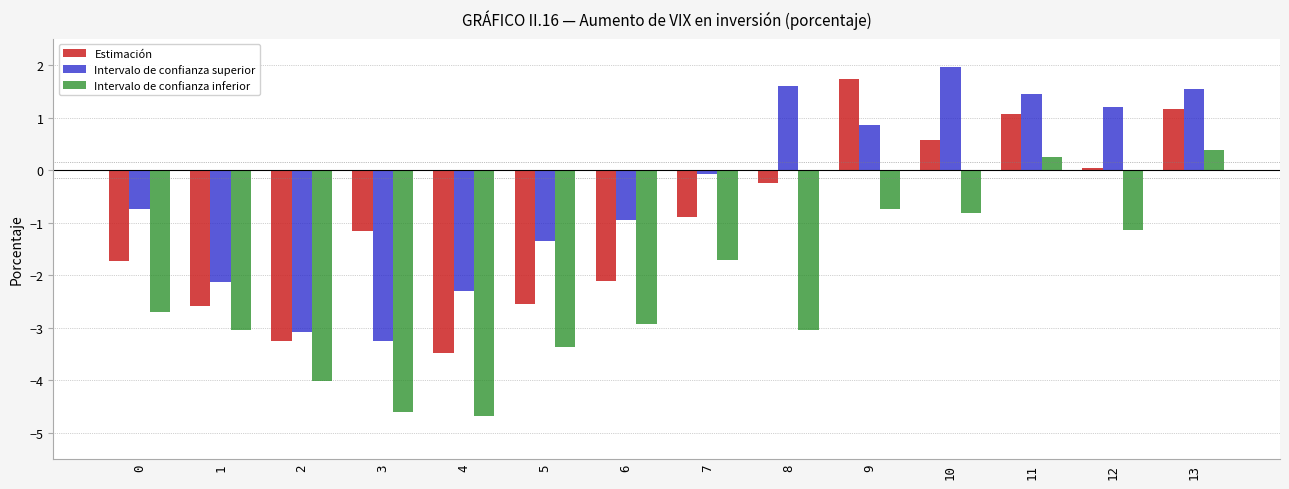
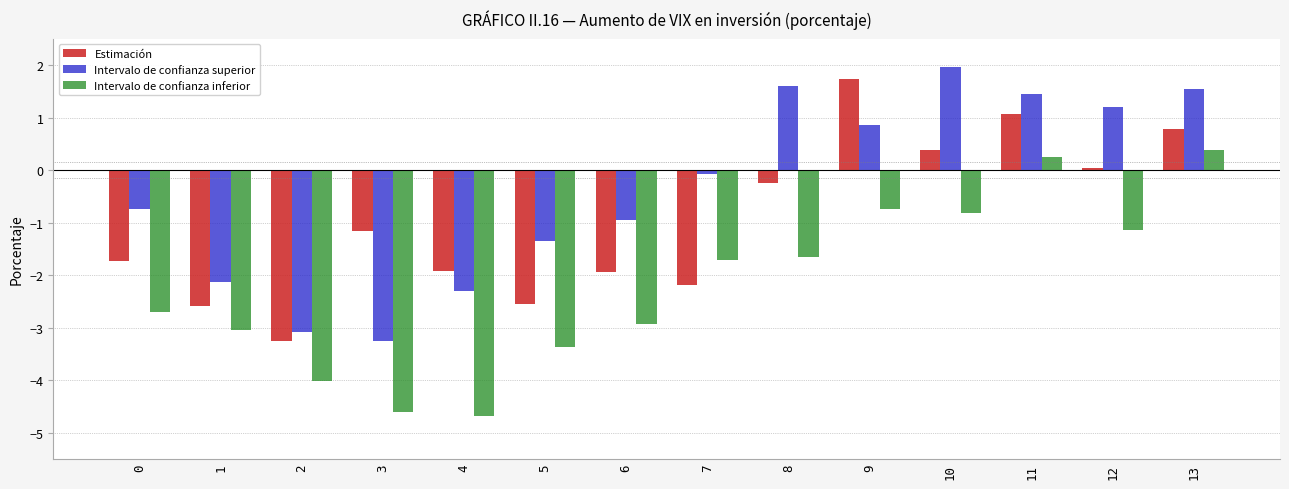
  {
    "Estimación": {
      "0": -1.7,
      "1": -2.6,
      "2": -3.3,
      "3": -1.1,
-     "4": -3.5,
+     "4": -1.9,
      "5": -2.5,
-     "6": -2.1,
-     "7": -0.9,
+     "6": -1.9,
+     "7": -2.2,
      "8": -0.2,
      "9": 1.7,
-     "10": 0.6,
+     "10": 0.4,
      "11": 1.1,
-     "13": 1.2
+     "13": 0.8
    },
    "Intervalo de confianza superior": {
      "0": -0.7,
      "1": -2.1,
      "2": -3.1,
      "3": -3.3,
      "4": -2.3,
      "5": -1.4,
      "6": -1.0,
      "7": -0.1,
      "8": 1.6,
      "9": 0.9,
      "10": 2.0,
      "11": 1.5,
      "12": 1.2,
      "13": 1.5
    },
    "Intervalo de confianza inferior": {
      "0": -2.7,
      "1": -3.0,
      "2": -4.0,
      "3": -4.6,
      "4": -4.7,
      "5": -3.4,
      "6": -2.9,
      "7": -1.7,
-     "8": -3.0,
+     "8": -1.7,
      "9": -0.7,
      "10": -0.8,
      "11": 0.3,
      "12": -1.1,
      "13": 0.4
    }
  }
